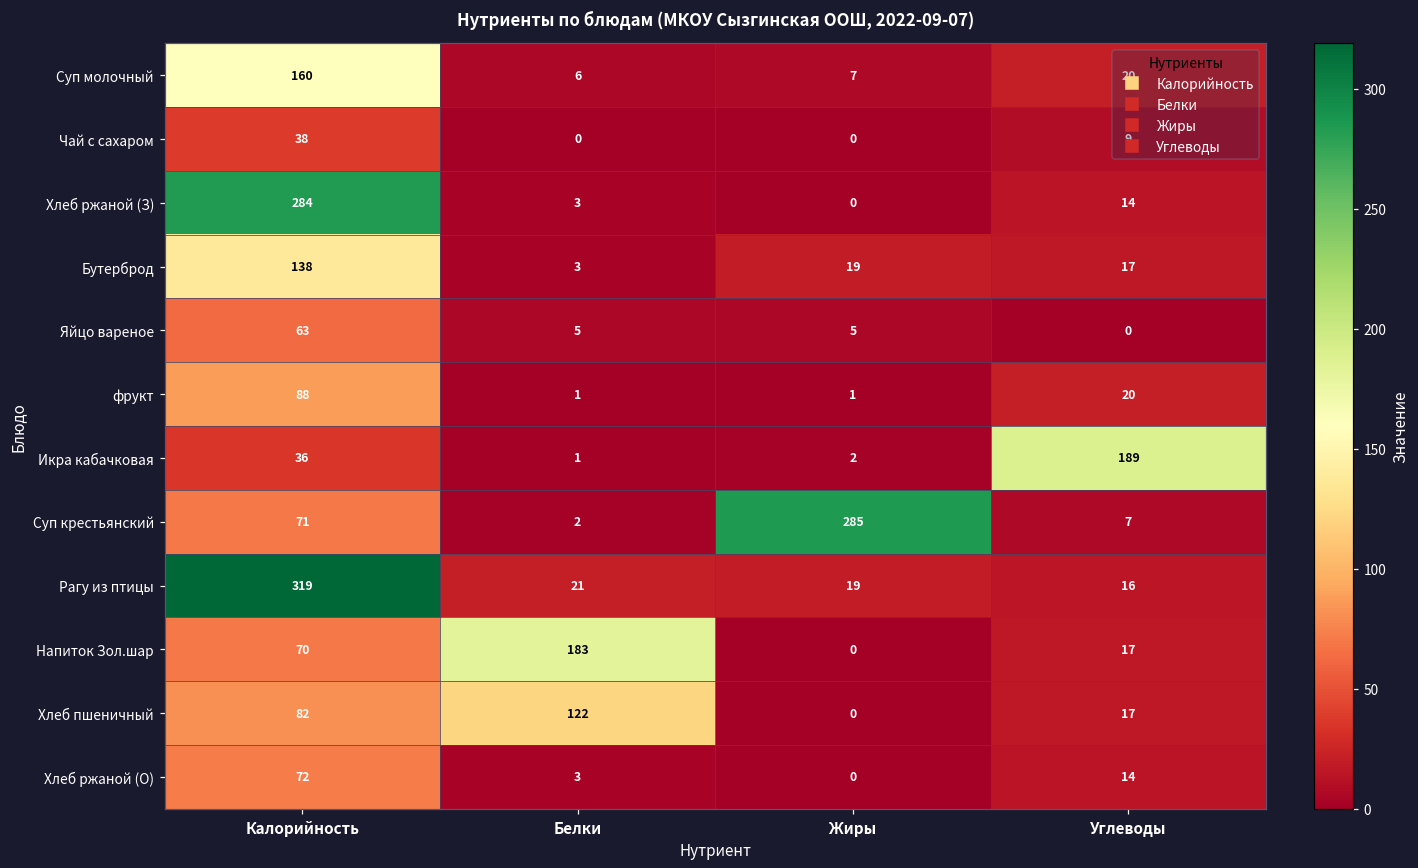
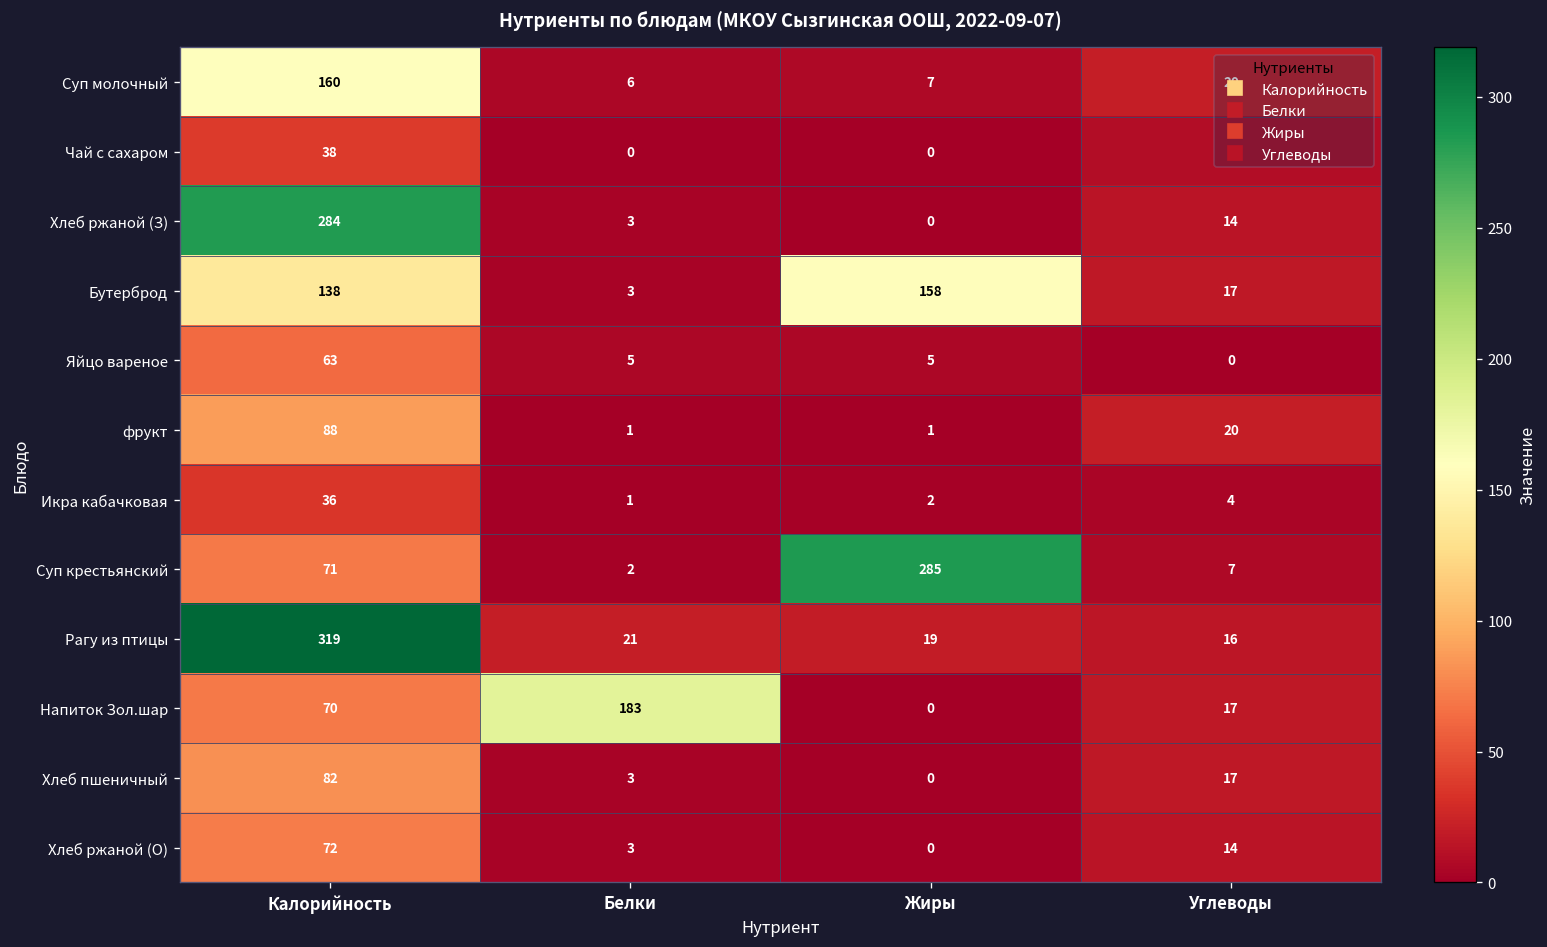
  {
    "Суп молочный": {
      "Калорийность": 160,
      "Белки": 6,
      "Жиры": 7
    },
    "Чай с сахаром": {
      "Калорийность": 38,
      "Белки": 0,
      "Жиры": 0
    },
    "Хлеб ржаной (З)": {
      "Калорийность": 284,
      "Белки": 3,
      "Жиры": 0,
      "Углеводы": 14
    },
    "Бутерброд": {
      "Калорийность": 138,
      "Белки": 3,
-     "Жиры": 19,
+     "Жиры": 158,
      "Углеводы": 17
    },
    "Яйцо вареное": {
      "Калорийность": 63,
      "Белки": 5,
      "Жиры": 5,
      "Углеводы": 0
    },
    "фрукт": {
      "Калорийность": 88,
      "Белки": 1,
      "Жиры": 1,
      "Углеводы": 20
    },
    "Икра кабачковая": {
      "Калорийность": 36,
      "Белки": 1,
      "Жиры": 2,
-     "Углеводы": 189
+     "Углеводы": 4
    },
    "Суп крестьянский": {
      "Калорийность": 71,
      "Белки": 2,
      "Жиры": 285,
      "Углеводы": 7
    },
    "Рагу из птицы": {
      "Калорийность": 319,
      "Белки": 21,
      "Жиры": 19,
      "Углеводы": 16
    },
    "Напиток Зол.шар": {
      "Калорийность": 70,
      "Белки": 183,
      "Жиры": 0,
      "Углеводы": 17
    },
    "Хлеб пшеничный": {
      "Калорийность": 82,
-     "Белки": 122,
+     "Белки": 3,
      "Жиры": 0,
      "Углеводы": 17
    },
    "Хлеб ржаной (О)": {
      "Калорийность": 72,
      "Белки": 3,
      "Жиры": 0,
      "Углеводы": 14
    }
  }
